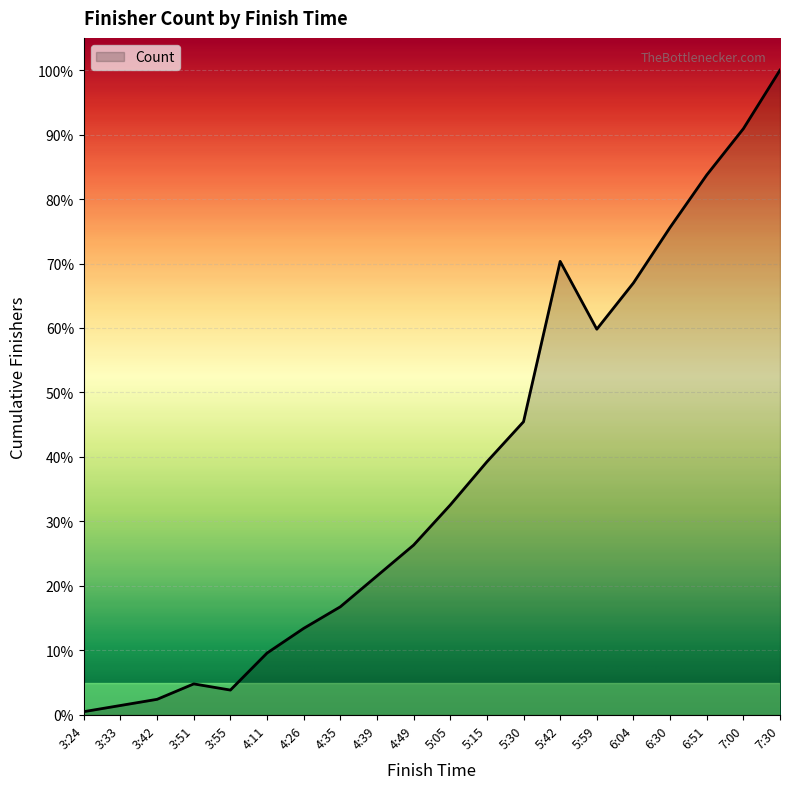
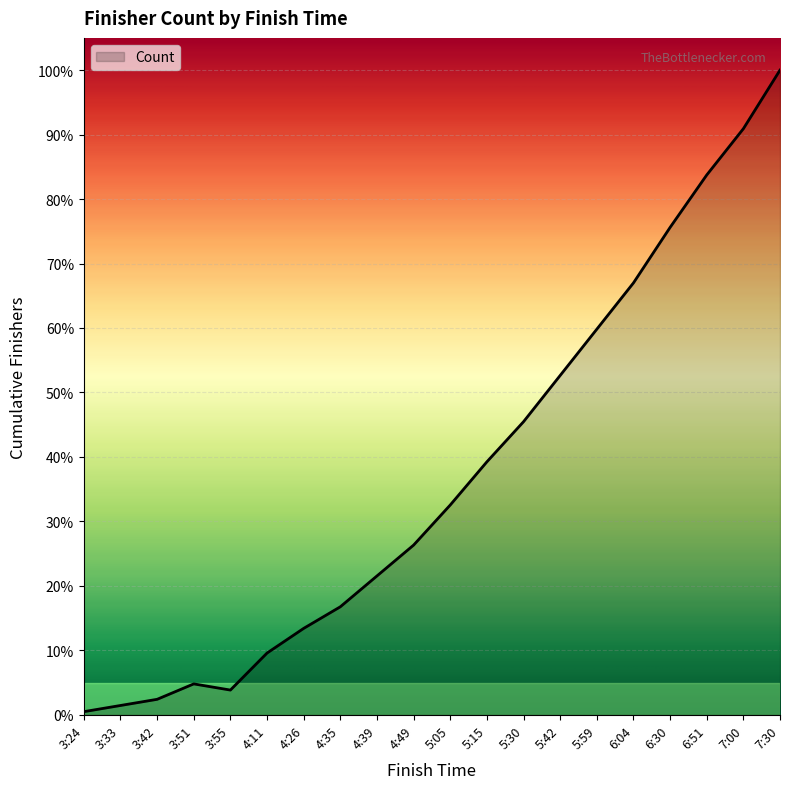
  {
    "4:11": "10%",
    "4:26": "13%",
    "4:35": "17%",
    "4:39": "22%",
    "4:49": "26%",
    "5:05": "33%",
    "5:15": "39%",
    "5:30": "45%",
-   "5:42": "70%",
+   "5:42": "53%",
    "5:59": "60%",
    "6:04": "67%",
    "6:30": "76%",
    "6:51": "84%",
    "7:00": "91%",
    "7:30": "100%"
  }
